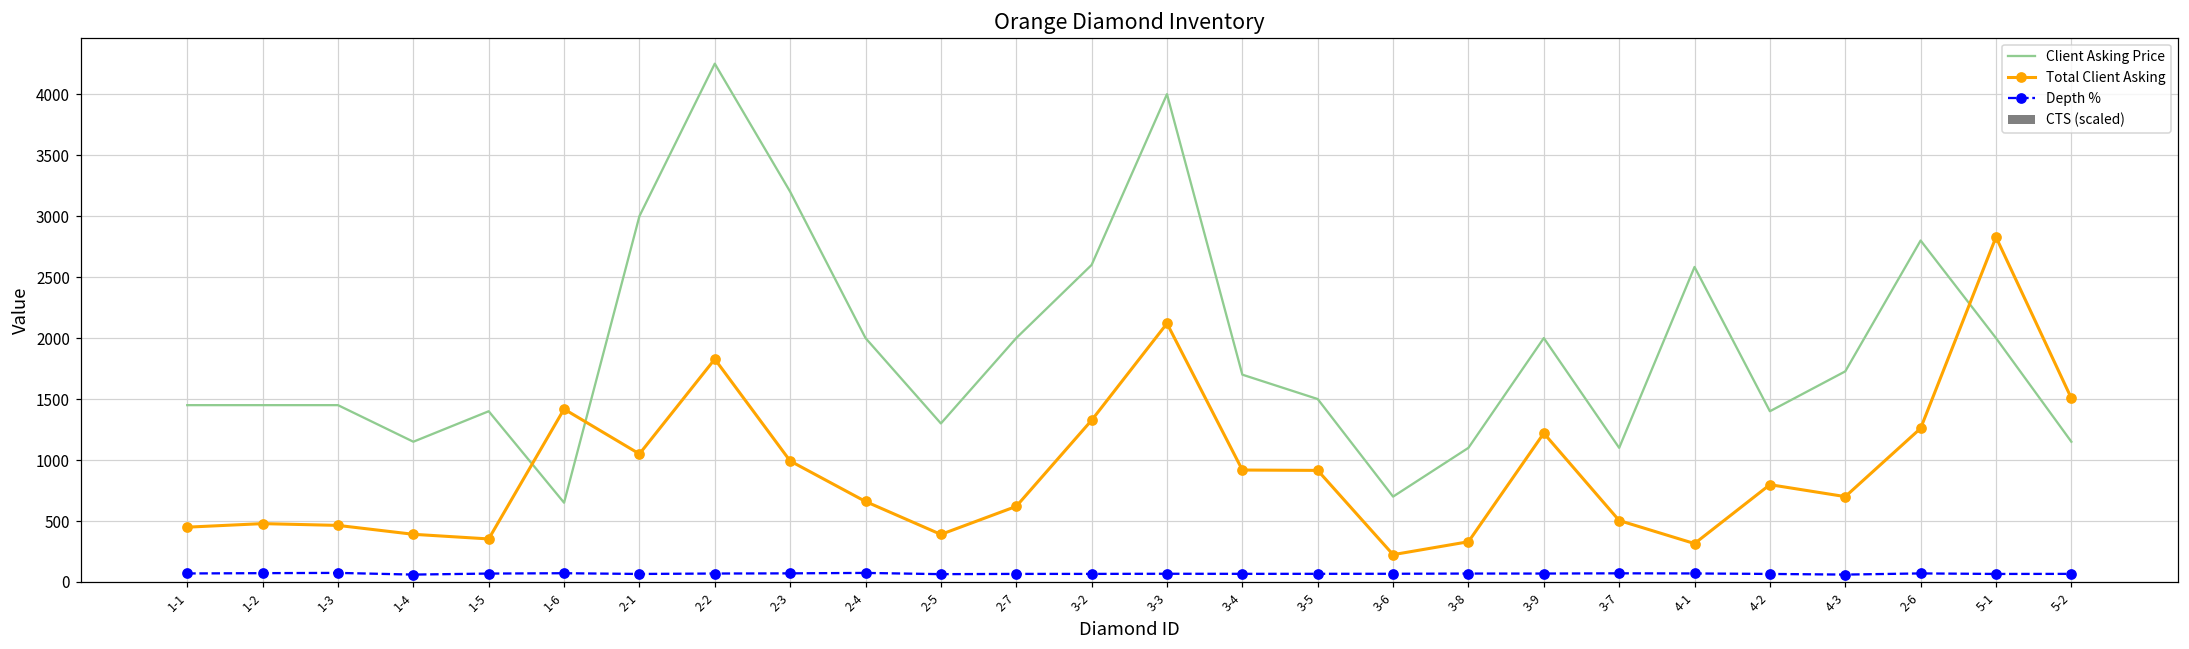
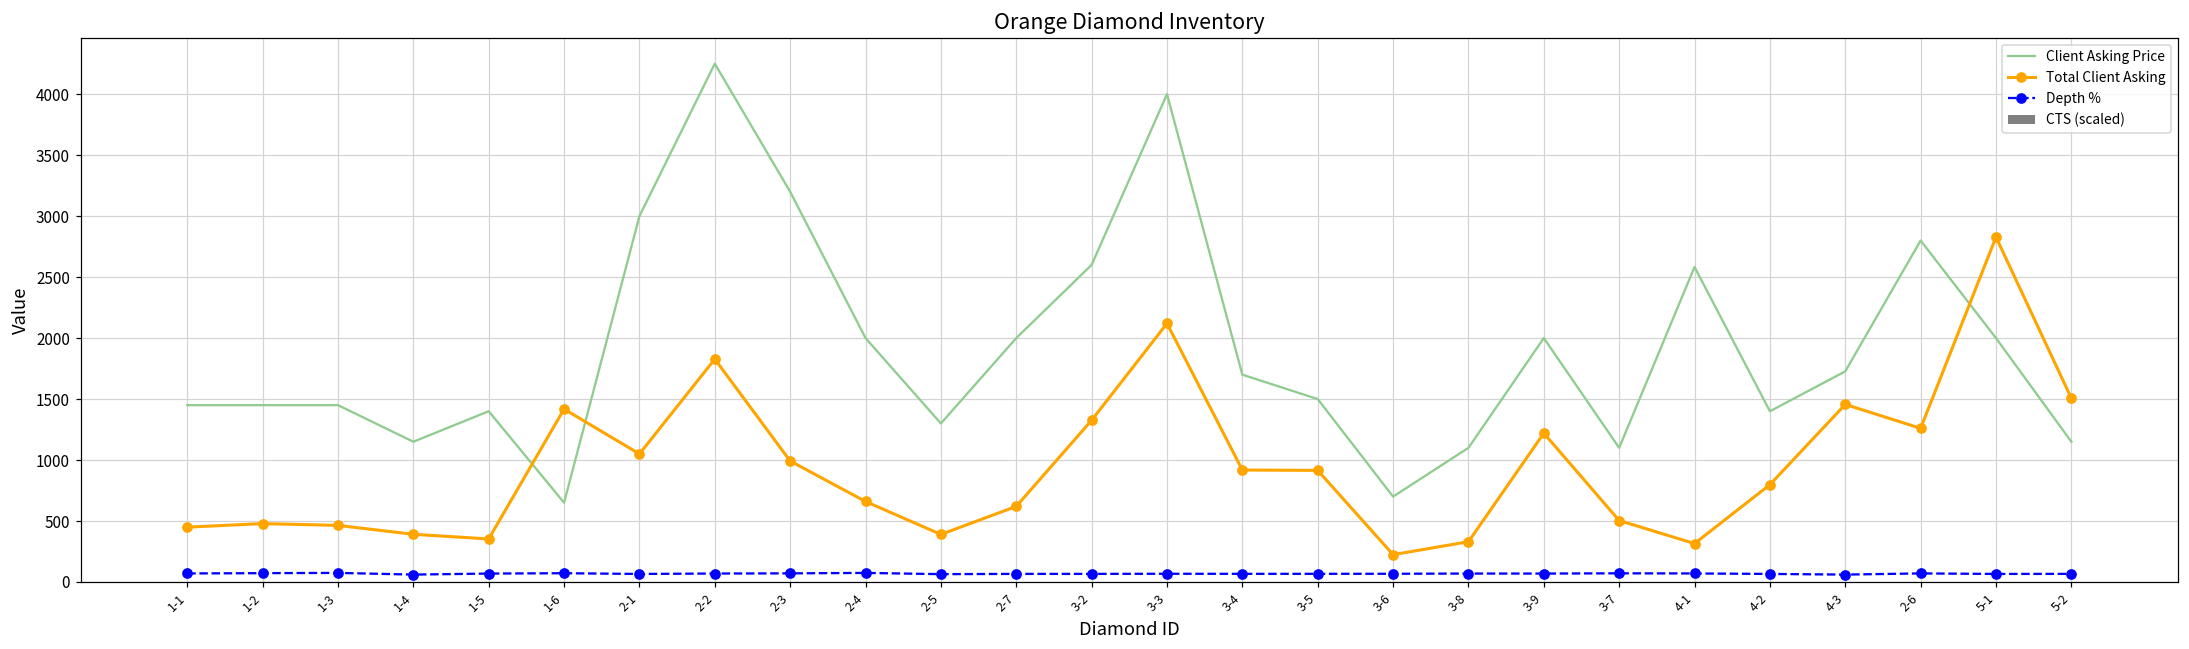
  {
    "Client Asking Price": {
      "1-1": 1450,
      "1-2": 1450,
      "1-3": 1450,
      "1-4": 1150,
      "1-5": 1400,
      "1-6": 650,
      "2-1": 3000,
      "2-2": 4250,
      "2-3": 3200,
      "2-4": 2000,
      "2-5": 1300,
      "2-7": 2000,
      "3-2": 2600,
      "3-3": 4000,
      "3-4": 1700,
      "3-5": 1500,
      "3-6": 700,
      "3-8": 1100,
      "3-9": 2000,
      "3-7": 1100,
      "4-1": 2580,
      "4-2": 1400,
      "4-3": 1730,
      "2-6": 2800,
      "5-1": 2000,
      "5-2": 1150
    },
    "Total Client Asking": {
      "1-1": 450,
      "1-2": 480,
      "1-3": 460,
      "1-4": 390,
      "1-5": 350,
      "1-6": 1420,
      "2-1": 1050,
      "2-2": 1830,
      "2-3": 990,
      "2-4": 660,
      "2-5": 390,
      "2-7": 620,
      "3-2": 1330,
      "3-3": 2120,
      "3-4": 920,
      "3-5": 920,
      "3-6": 220,
      "3-8": 330,
      "3-9": 1220,
      "3-7": 500,
      "4-1": 320,
      "4-2": 800,
-     "4-3": 700,
+     "4-3": 1460,
      "2-6": 1260,
      "5-1": 2830,
      "5-2": 1510
    },
    "Depth %": {
      "1-1": 70,
      "1-2": 70,
      "1-3": 70,
      "1-4": 60,
      "1-5": 70,
      "1-6": 70,
      "2-1": 70,
      "2-2": 70,
      "2-3": 70,
      "2-4": 70,
      "2-5": 60,
      "2-7": 70,
      "3-2": 70,
      "3-3": 70,
      "3-4": 70,
      "3-5": 70,
      "3-6": 70,
      "3-8": 70,
      "3-9": 70,
      "3-7": 70,
      "4-1": 70,
      "4-2": 70,
      "4-3": 60,
      "2-6": 70,
      "5-1": 70,
      "5-2": 70
    }
  }
